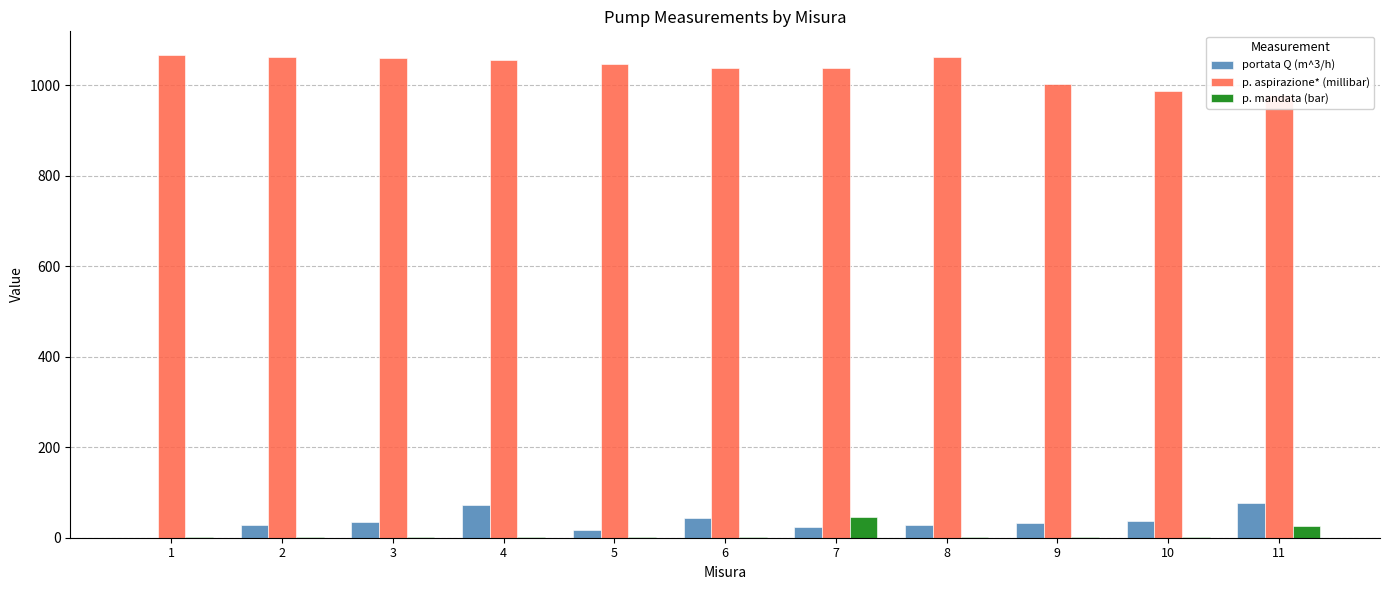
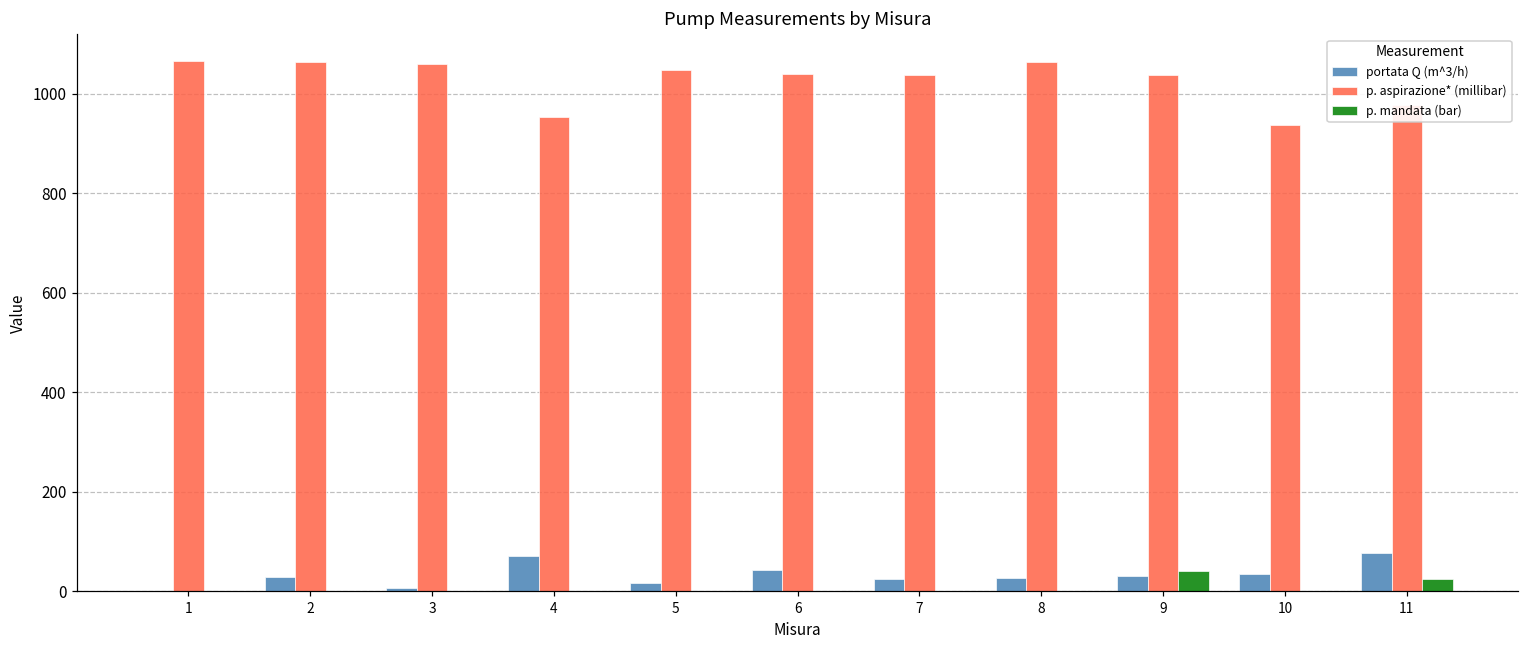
  {
    "portata Q (m^3/h)": {
      "1": 0,
      "2": 30,
-     "3": 30,
+     "3": 10,
      "4": 70,
      "5": 20,
      "6": 40,
      "7": 20,
      "8": 30,
      "9": 30,
      "10": 40,
      "11": 80
    },
    "p. aspirazione* (millibar)": {
      "1": 1070,
      "2": 1060,
      "3": 1060,
-     "4": 1060,
+     "4": 950,
      "5": 1050,
      "6": 1040,
      "7": 1040,
      "8": 1060,
-     "9": 1000,
-     "10": 990
+     "9": 1040,
+     "10": 940
    },
    "p. mandata (bar)": {
-     "7": 50,
-     "9": 0,
+     "7": 0,
+     "9": 40,
      "11": 30
    }
  }
